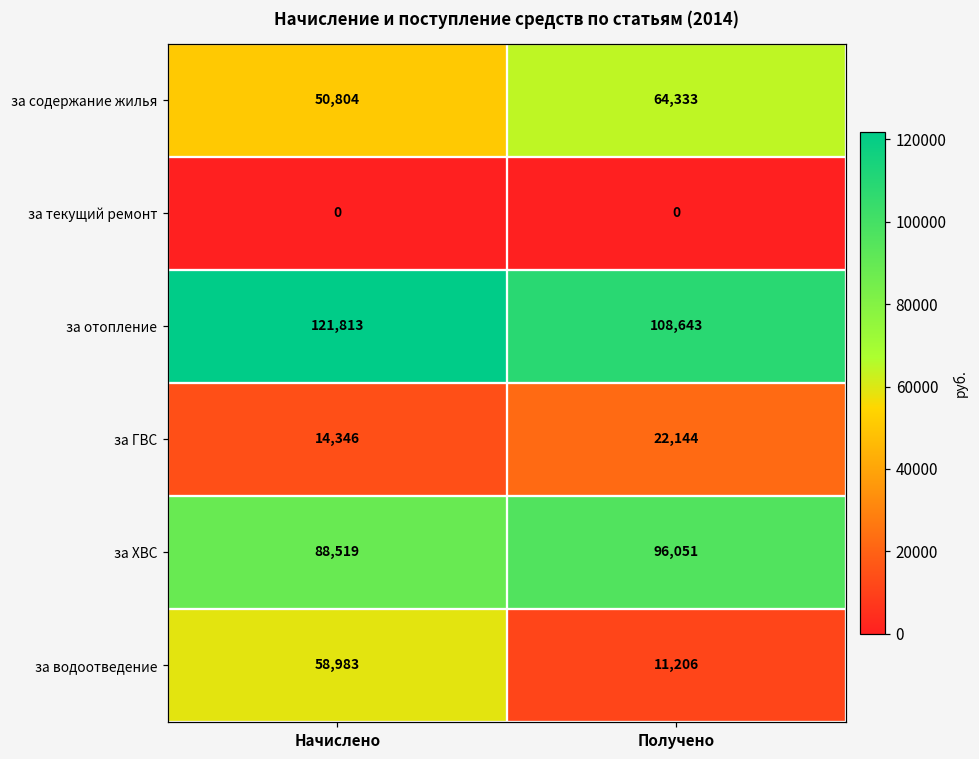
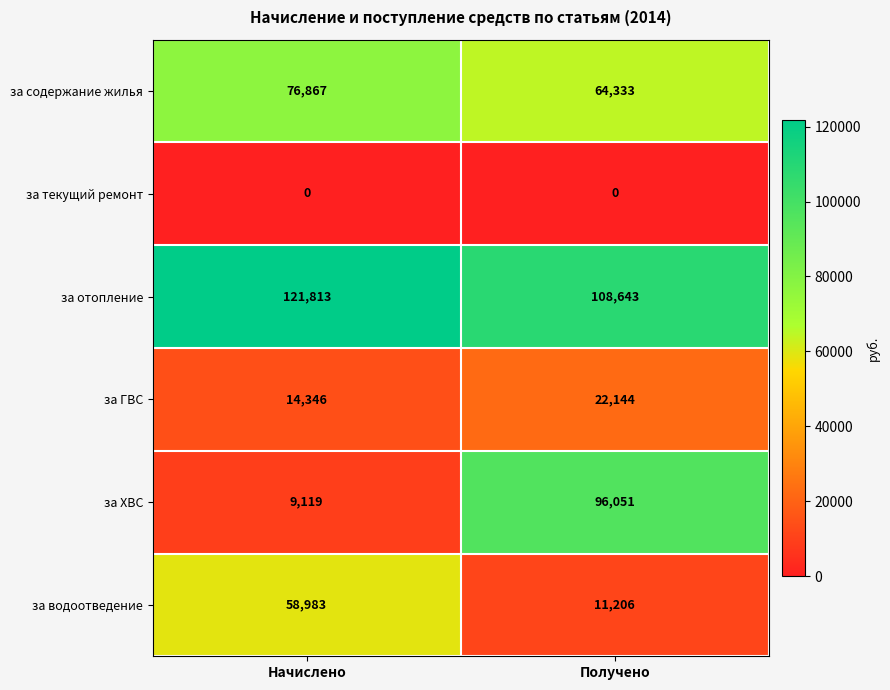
  {
    "за содержание жилья": {
-     "Начислено": "50,804",
+     "Начислено": "76,867",
      "Получено": "64,333"
    },
    "за текущий ремонт": {
      "Начислено": "0",
      "Получено": "0"
    },
    "за отопление": {
      "Начислено": "121,813",
      "Получено": "108,643"
    },
    "за ГВС": {
      "Начислено": "14,346",
      "Получено": "22,144"
    },
    "за ХВС": {
-     "Начислено": "88,519",
+     "Начислено": "9,119",
      "Получено": "96,051"
    },
    "за водоотведение": {
      "Начислено": "58,983",
      "Получено": "11,206"
    }
  }
